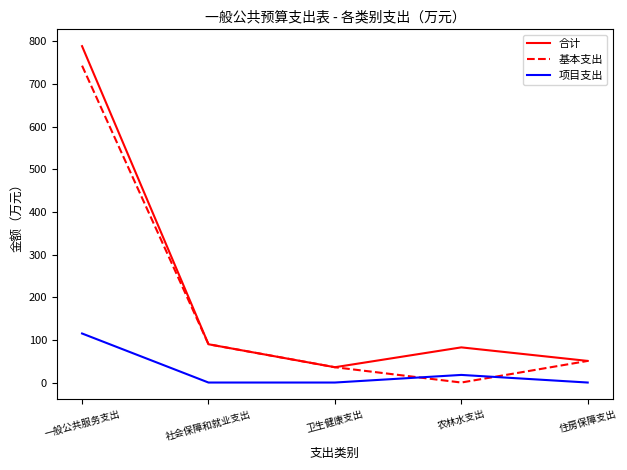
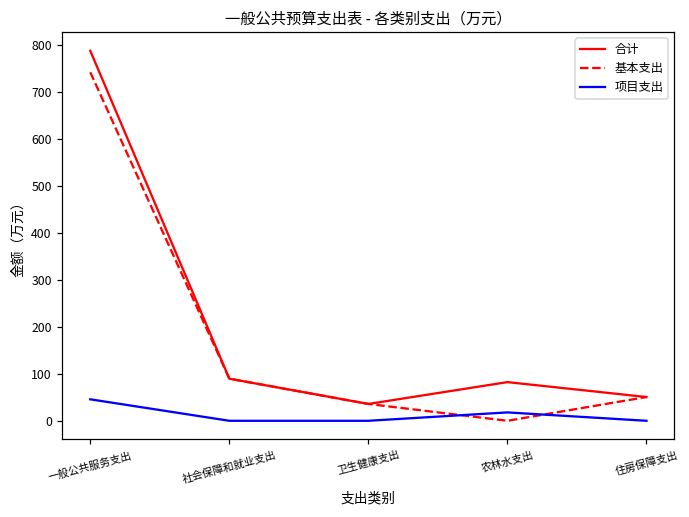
  {
    "项目支出": {
-     "一般公共服务支出": 110,
+     "一般公共服务支出": 50,
      "社会保障和就业支出": 0,
      "卫生健康支出": 0,
      "农林水支出": 20,
      "住房保障支出": 0
    }
  }
